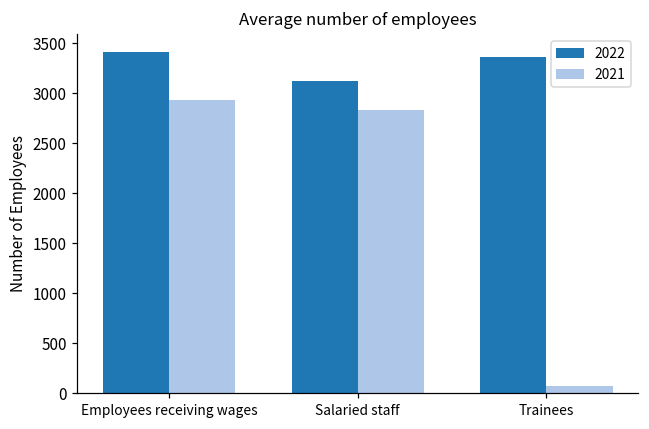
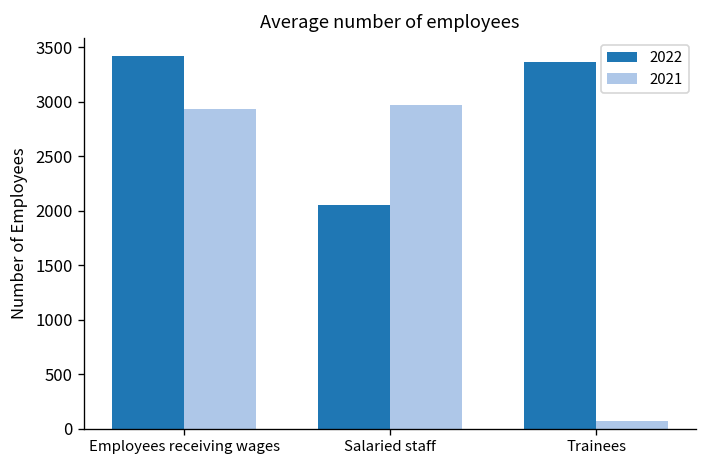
  {
    "2022": {
      "Employees receiving wages": 3400,
-     "Salaried staff": 3100,
+     "Salaried staff": 2100,
      "Trainees": 3400
    },
    "2021": {
      "Employees receiving wages": 2900,
-     "Salaried staff": 2800,
+     "Salaried staff": 3000,
      "Trainees": 100
    }
  }
